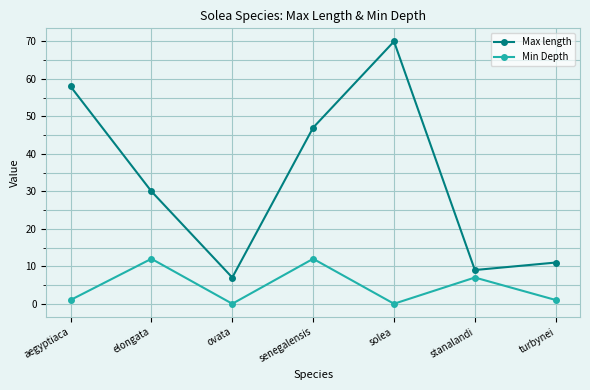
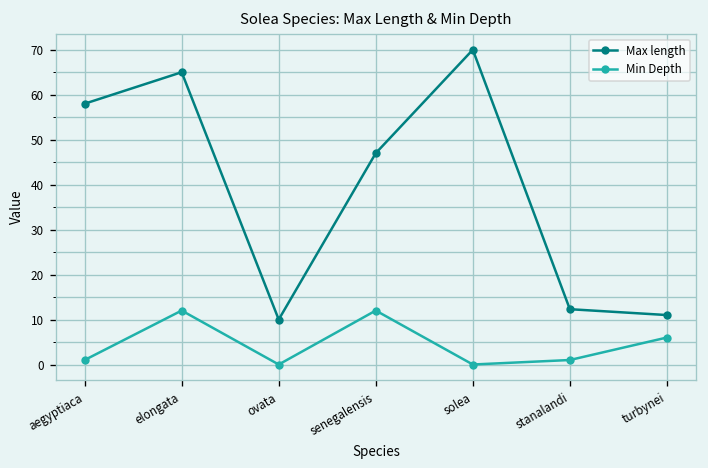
  {
    "Max length": {
      "aegyptiaca": 58,
-     "elongata": 30,
-     "ovata": 7,
+     "elongata": 65,
+     "ovata": 10,
      "senegalensis": 47,
      "solea": 70,
-     "stanalandi": 9,
+     "stanalandi": 12,
      "turbynei": 11
    },
    "Min Depth": {
      "aegyptiaca": 1,
      "elongata": 12,
      "ovata": 0,
      "senegalensis": 12,
      "solea": 0,
-     "stanalandi": 7,
-     "turbynei": 1
+     "stanalandi": 1,
+     "turbynei": 6
    }
  }
